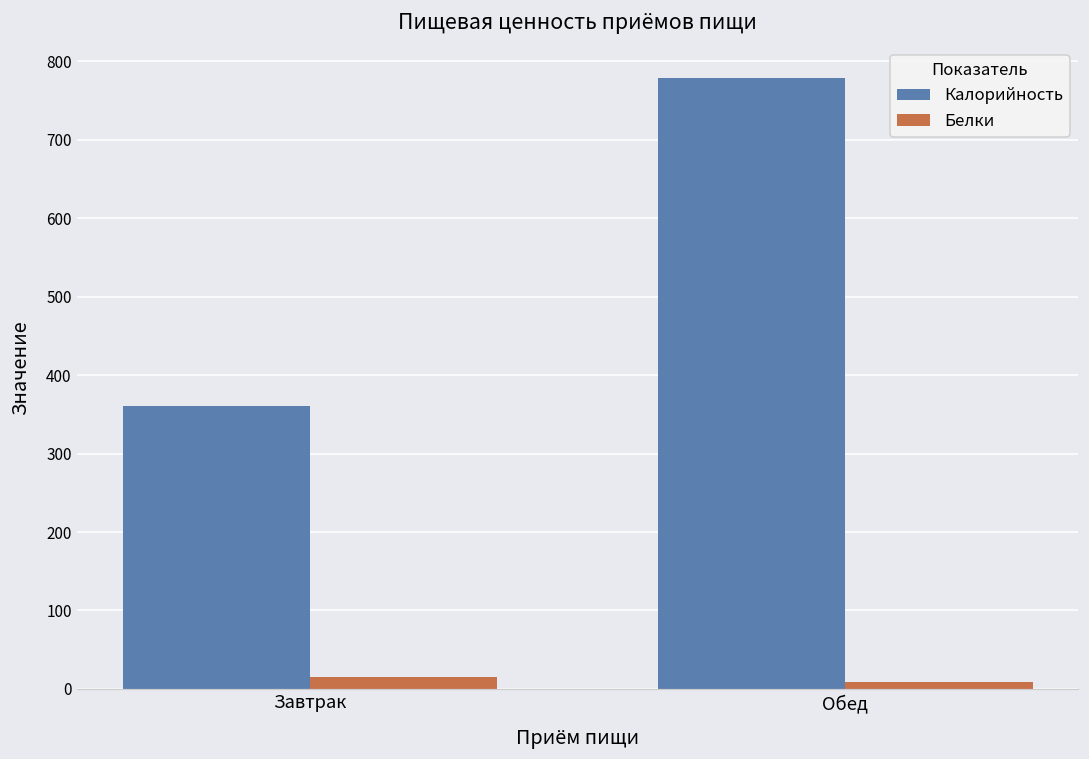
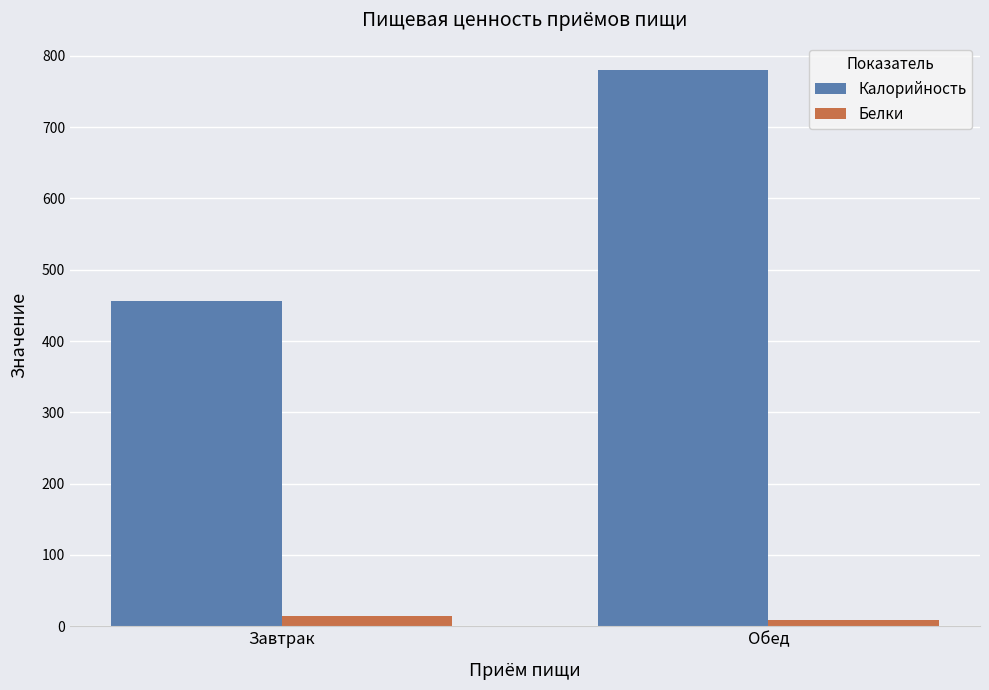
  {
    "Калорийность": {
-     "Завтрак": 360,
+     "Завтрак": 460,
      "Обед": 780
    },
    "Белки": {
      "Завтрак": 10,
      "Обед": 10
    }
  }
